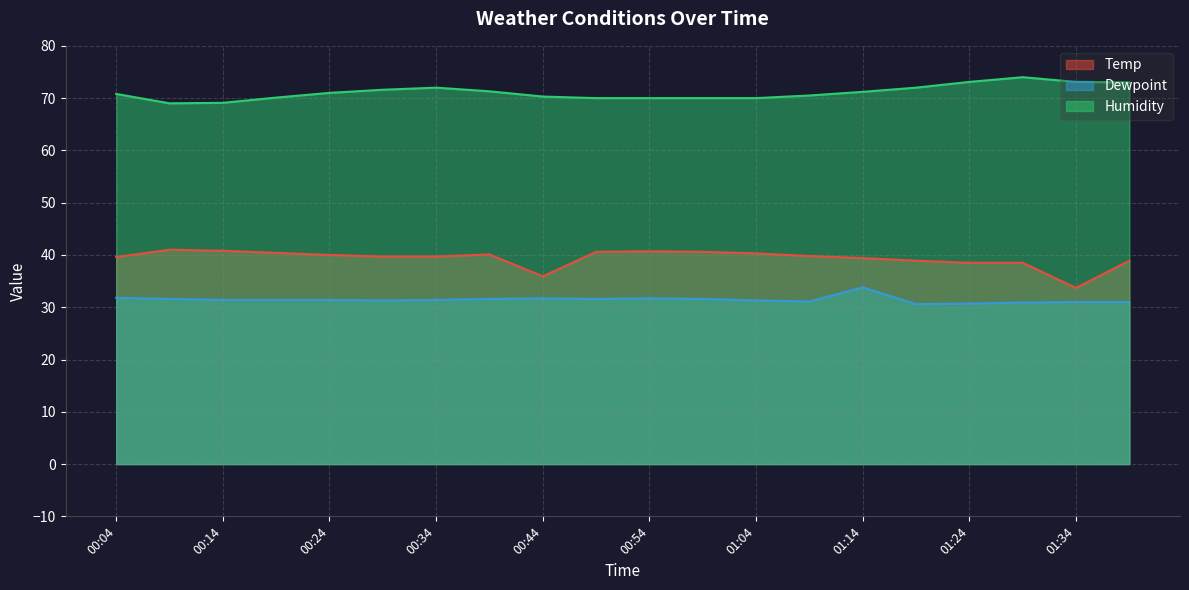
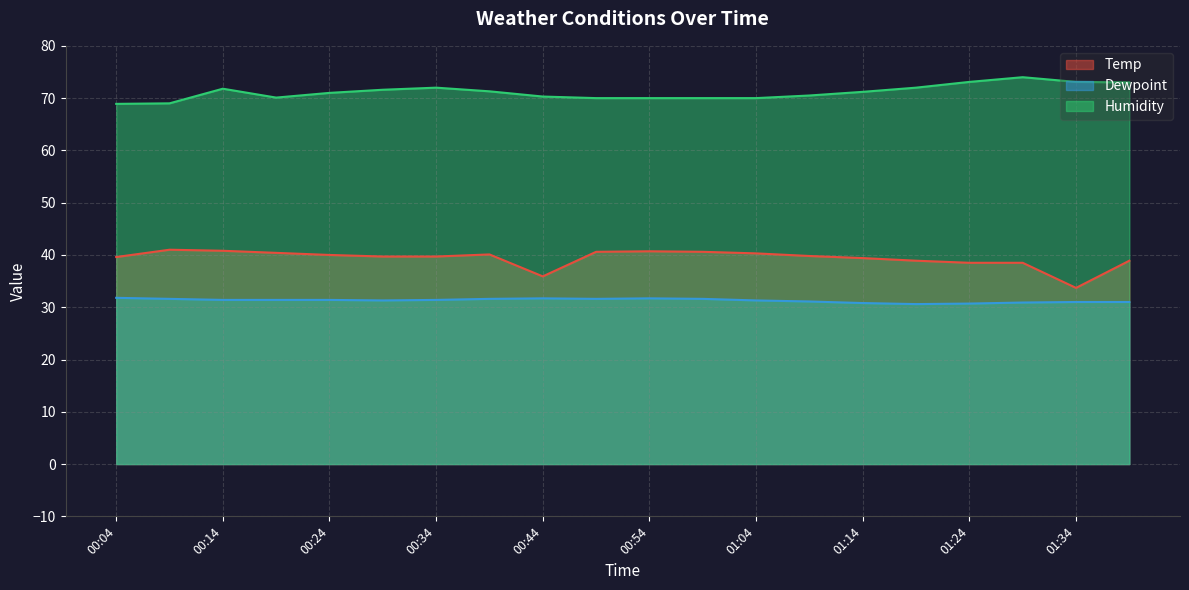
  {
    "Temp": {
      "00:04": 40,
      "00:14": 41,
      "00:24": 40,
      "00:34": 40,
      "00:44": 36,
      "00:54": 41,
      "01:04": 40,
      "01:14": 39,
      "01:24": 39,
      "01:34": 34
    },
    "Dewpoint": {
      "00:04": 32,
      "00:14": 31,
      "00:24": 31,
      "00:34": 31,
      "00:44": 32,
      "00:54": 32,
      "01:04": 31,
-     "01:14": 34,
+     "01:14": 31,
      "01:24": 31,
      "01:34": 31
    },
    "Humidity": {
-     "00:04": 71,
-     "00:14": 69,
+     "00:04": 69,
+     "00:14": 72,
      "00:24": 71,
      "00:34": 72,
      "00:44": 70,
      "00:54": 70,
      "01:04": 70,
      "01:14": 71,
      "01:24": 73
    }
  }
